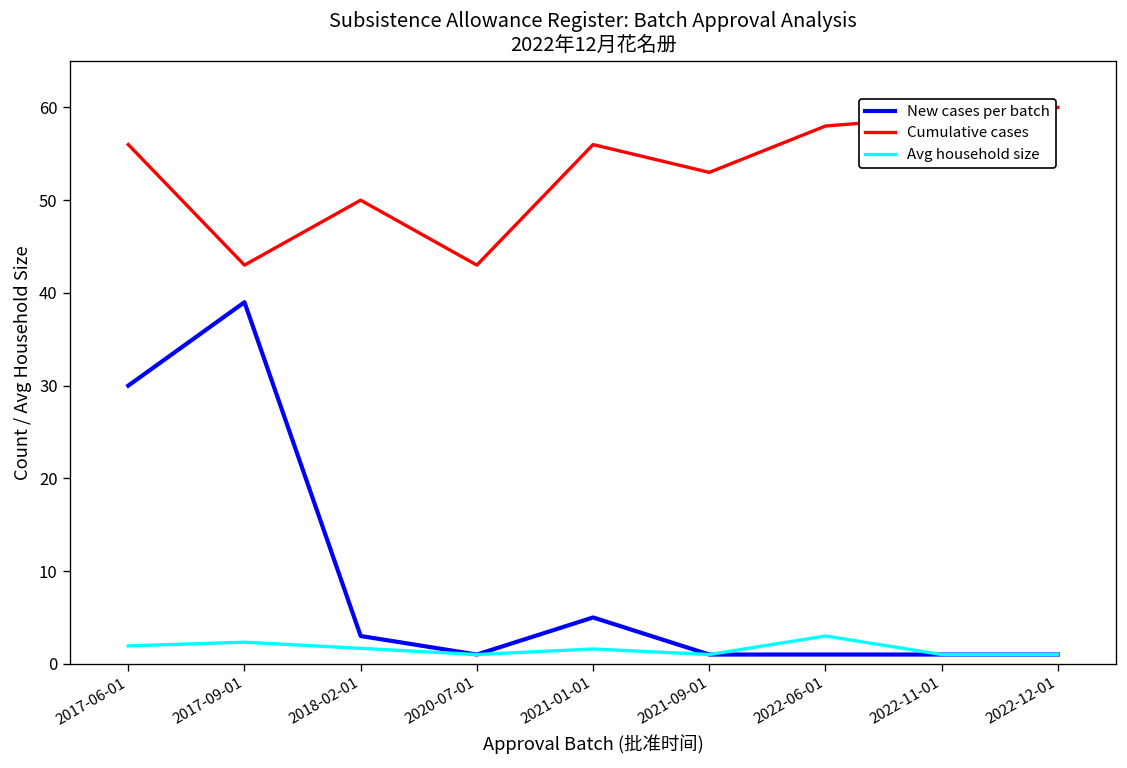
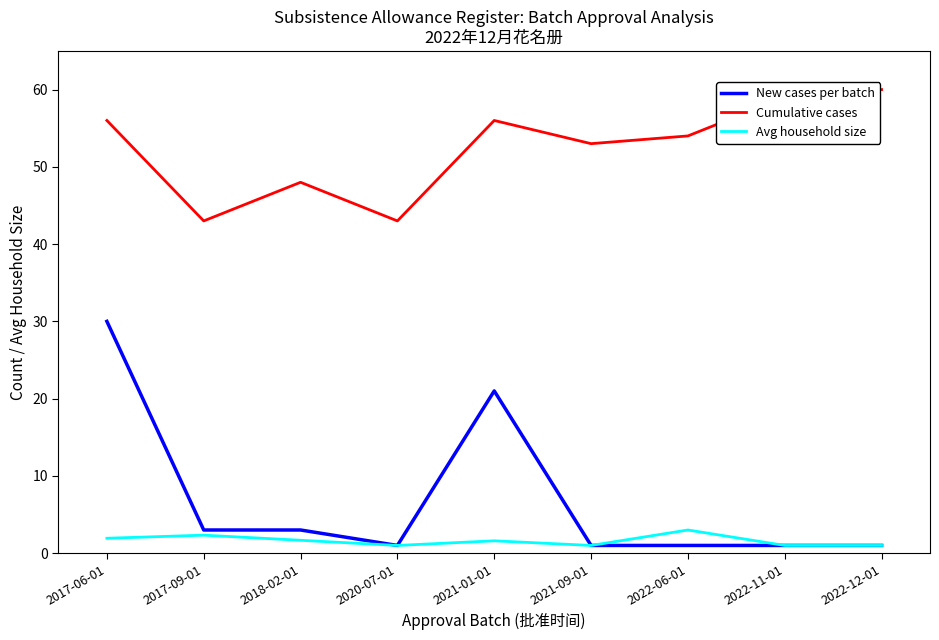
  {
    "New cases per batch": {
      "2017-06-01": 30,
-     "2017-09-01": 39,
+     "2017-09-01": 3,
      "2018-02-01": 3,
-     "2021-01-01": 5,
+     "2021-01-01": 21,
      "2022-06-01": 1
    },
    "Cumulative cases": {
      "2017-06-01": 56,
      "2017-09-01": 43,
-     "2018-02-01": 50,
+     "2018-02-01": 48,
      "2020-07-01": 43,
      "2021-01-01": 56,
      "2021-09-01": 53,
-     "2022-06-01": 58,
+     "2022-06-01": 54,
      "2022-12-01": 60
    },
    "Avg household size": {
      "2017-06-01": 2,
      "2017-09-01": 2,
      "2018-02-01": 2,
      "2021-01-01": 2,
      "2022-06-01": 3
    }
  }
